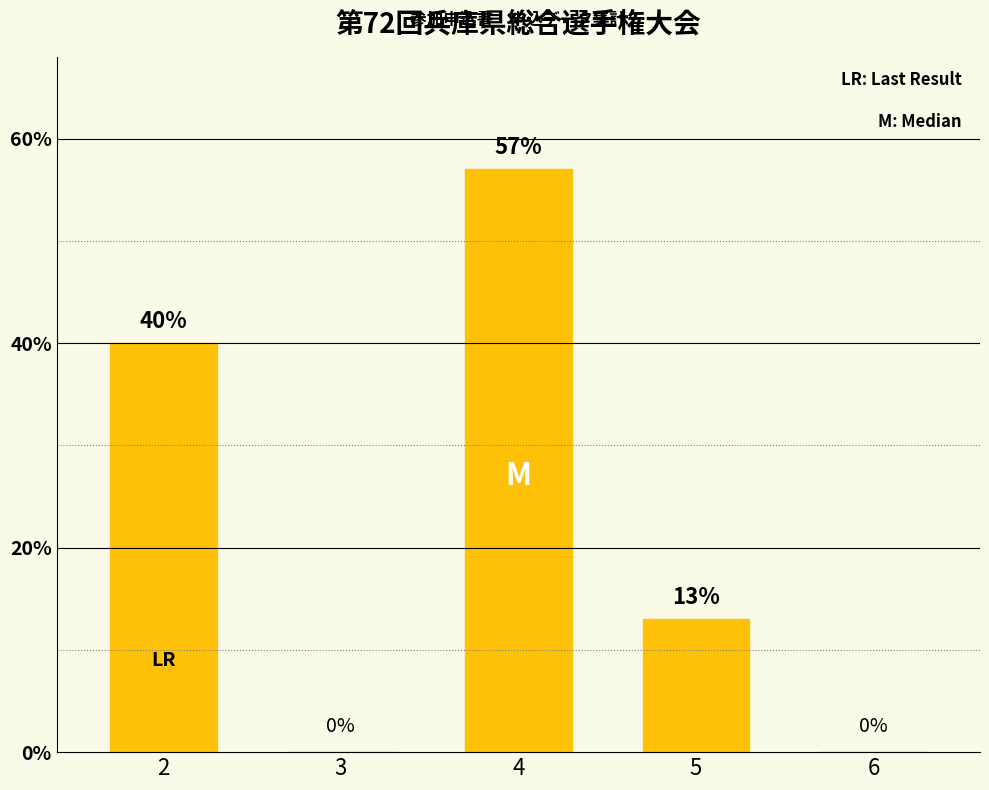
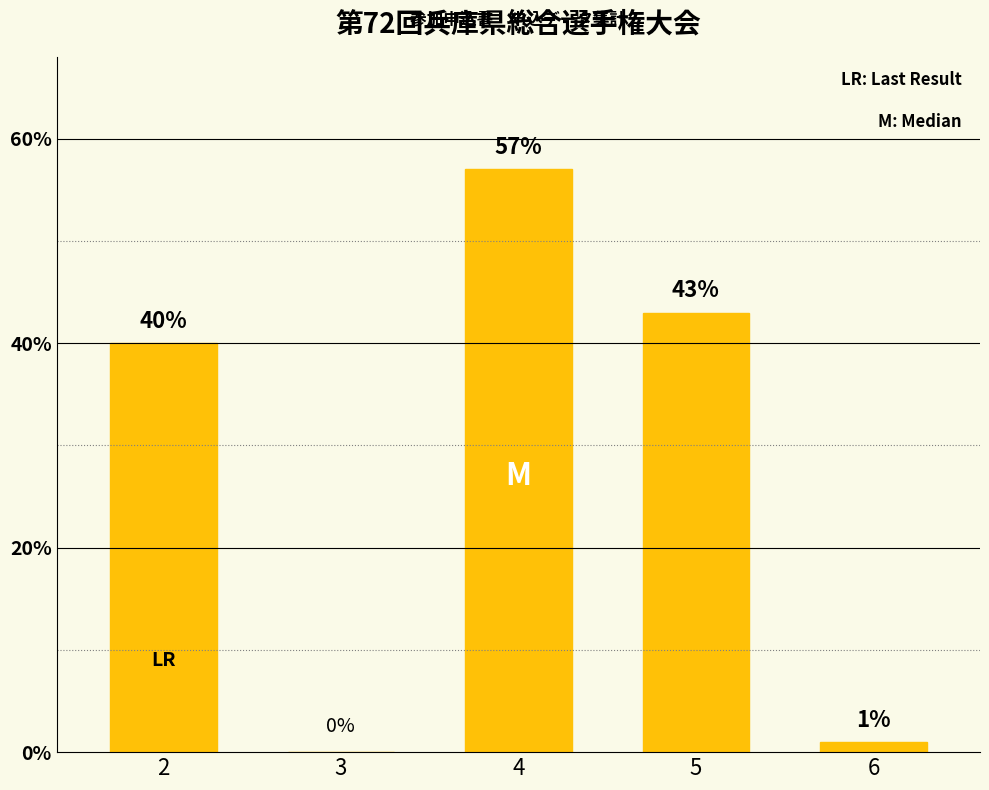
  {
    "2": "40%",
    "3": "0%",
    "4": "57%",
-   "5": "13%",
-   "6": "0%"
+   "5": "43%",
+   "6": "1%"
  }
